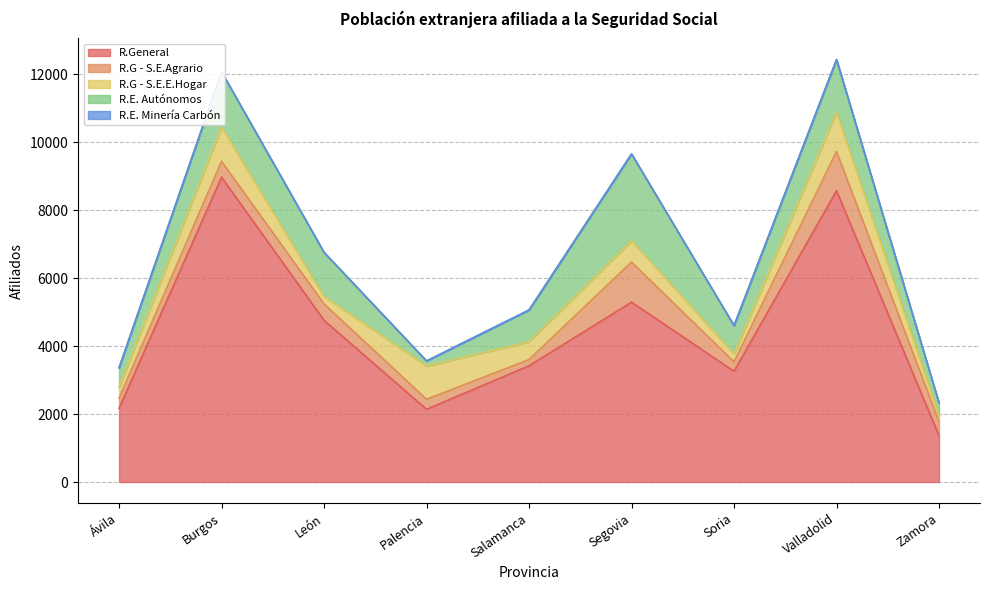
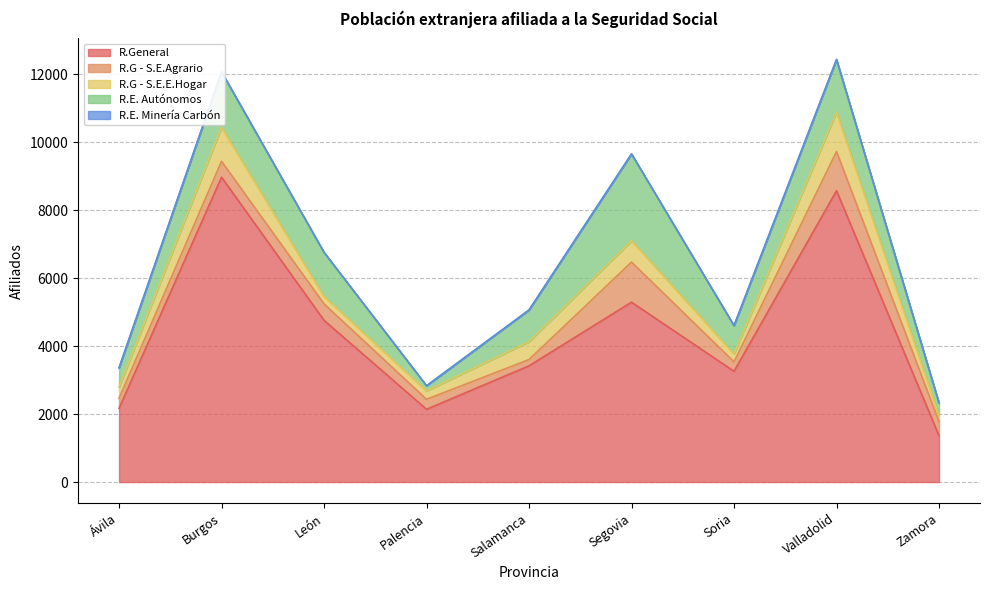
  {
    "R.G - S.E.E.Hogar": {
      "Ávila": 300,
      "Burgos": 1000,
      "León": 200,
-     "Palencia": 1000,
+     "Palencia": 200,
      "Salamanca": 500,
      "Segovia": 600,
      "Soria": 200,
      "Valladolid": 1200,
      "Zamora": 200
    }
  }
